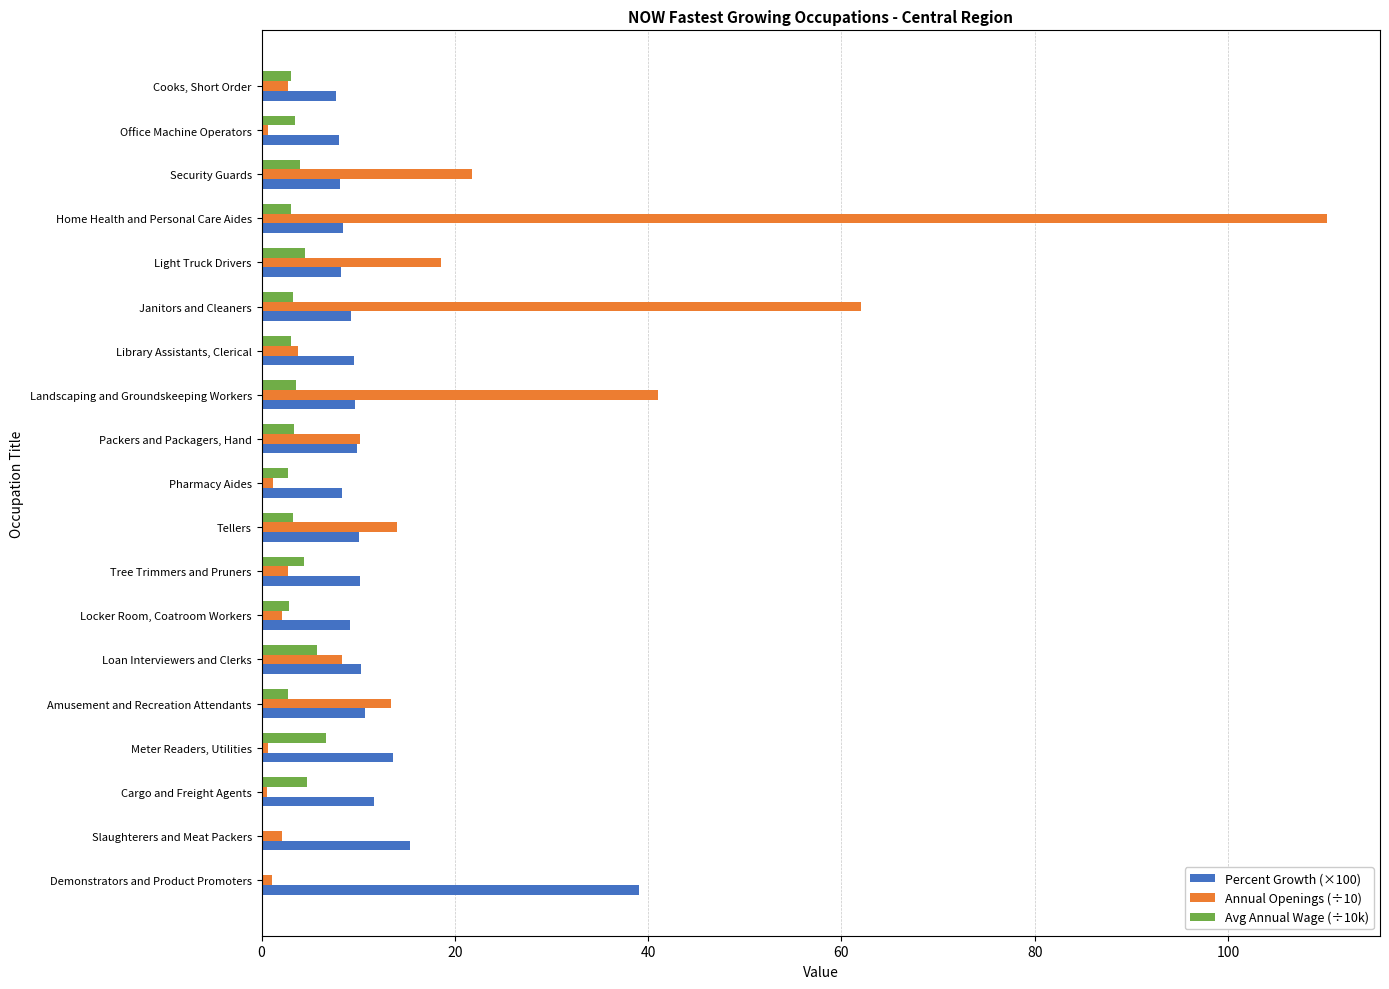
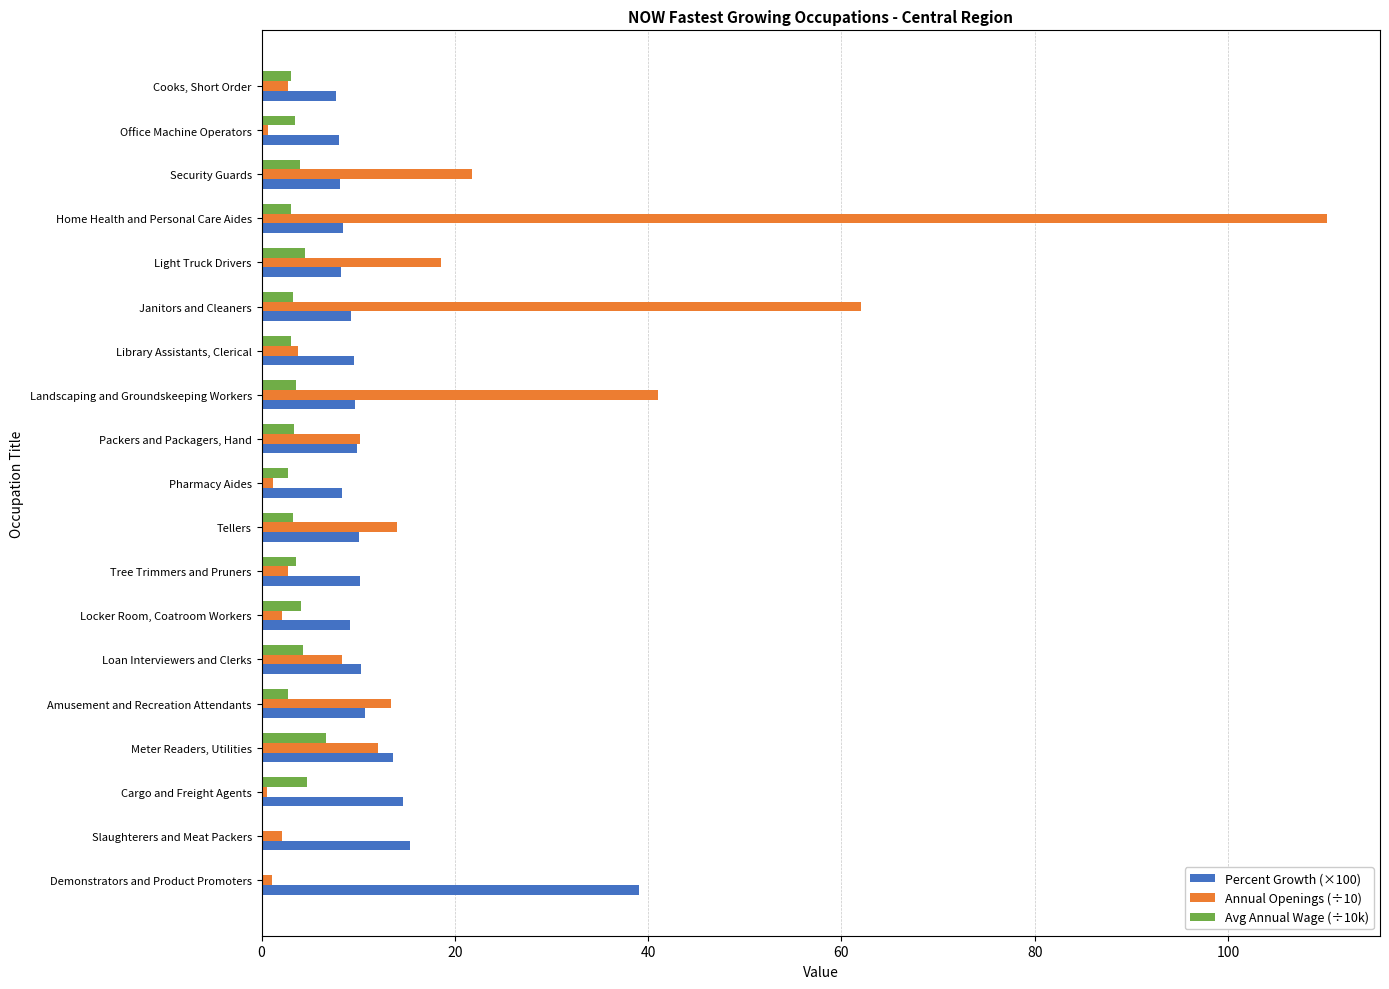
  {
    "Percent Growth (×100)": {
      "Cooks, Short Order": 8,
      "Office Machine Operators": 8,
      "Security Guards": 8,
      "Home Health and Personal Care Aides": 8,
      "Light Truck Drivers": 8,
      "Janitors and Cleaners": 9,
      "Library Assistants, Clerical": 10,
      "Landscaping and Groundskeeping Workers": 10,
      "Packers and Packagers, Hand": 10,
      "Pharmacy Aides": 8,
      "Tellers": 10,
      "Tree Trimmers and Pruners": 10,
      "Locker Room, Coatroom Workers": 9,
      "Loan Interviewers and Clerks": 10,
      "Amusement and Recreation Attendants": 11,
      "Meter Readers, Utilities": 14,
-     "Cargo and Freight Agents": 12,
+     "Cargo and Freight Agents": 15,
      "Slaughterers and Meat Packers": 15,
      "Demonstrators and Product Promoters": 39
    },
    "Annual Openings (÷10)": {
      "Cooks, Short Order": 3,
      "Office Machine Operators": 1,
      "Security Guards": 22,
      "Home Health and Personal Care Aides": 110,
      "Light Truck Drivers": 19,
      "Janitors and Cleaners": 62,
      "Library Assistants, Clerical": 4,
      "Landscaping and Groundskeeping Workers": 41,
      "Packers and Packagers, Hand": 10,
      "Pharmacy Aides": 1,
      "Tellers": 14,
      "Tree Trimmers and Pruners": 3,
      "Locker Room, Coatroom Workers": 2,
      "Loan Interviewers and Clerks": 8,
      "Amusement and Recreation Attendants": 13,
-     "Meter Readers, Utilities": 1,
+     "Meter Readers, Utilities": 12,
      "Cargo and Freight Agents": 1,
      "Slaughterers and Meat Packers": 2,
      "Demonstrators and Product Promoters": 1
    },
    "Avg Annual Wage (÷10k)": {
      "Cooks, Short Order": 3,
      "Office Machine Operators": 3,
      "Security Guards": 4,
      "Home Health and Personal Care Aides": 3,
      "Light Truck Drivers": 4,
      "Janitors and Cleaners": 3,
      "Library Assistants, Clerical": 3,
      "Landscaping and Groundskeeping Workers": 4,
      "Packers and Packagers, Hand": 3,
      "Pharmacy Aides": 3,
      "Tellers": 3,
-     "Tree Trimmers and Pruners": 4.4,
-     "Locker Room, Coatroom Workers": 3,
-     "Loan Interviewers and Clerks": 6,
+     "Tree Trimmers and Pruners": 3.6,
+     "Locker Room, Coatroom Workers": 4,
+     "Loan Interviewers and Clerks": 4,
      "Amusement and Recreation Attendants": 3,
      "Meter Readers, Utilities": 7,
      "Cargo and Freight Agents": 5,
      "Slaughterers and Meat Packers": 0,
      "Demonstrators and Product Promoters": 0
    }
  }
